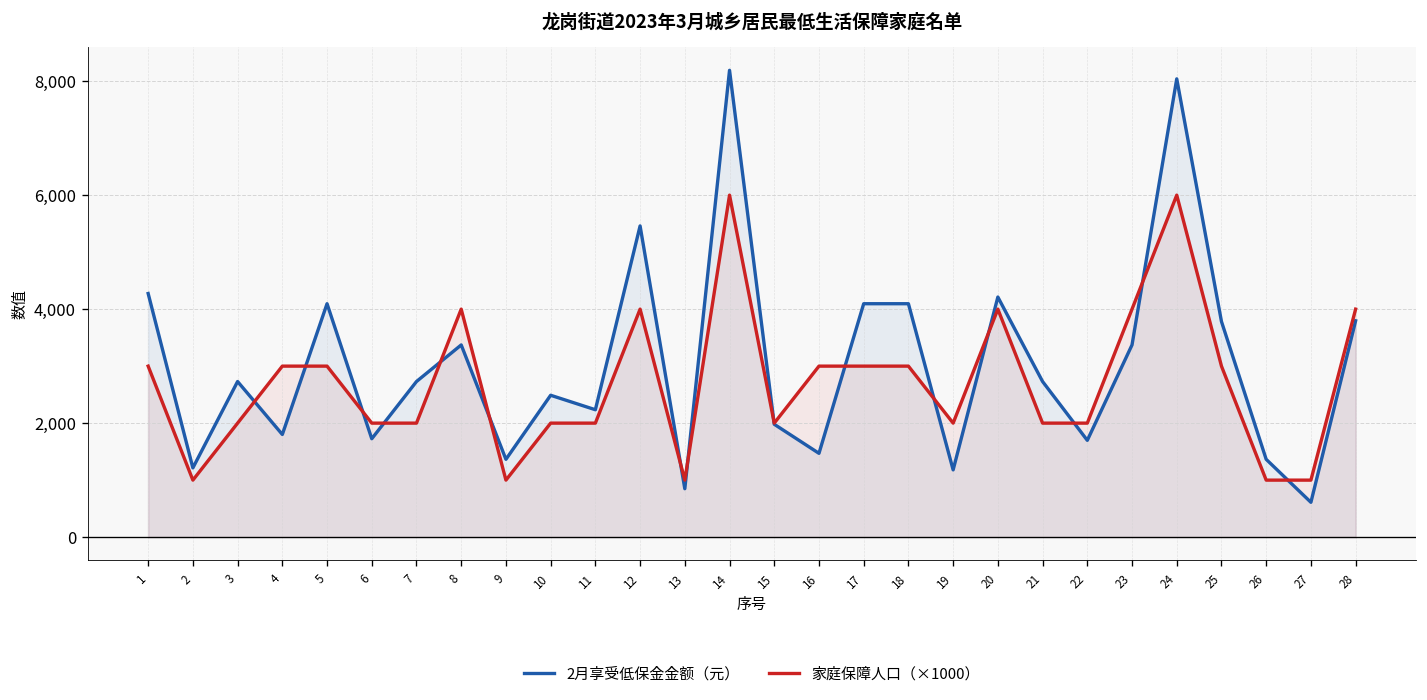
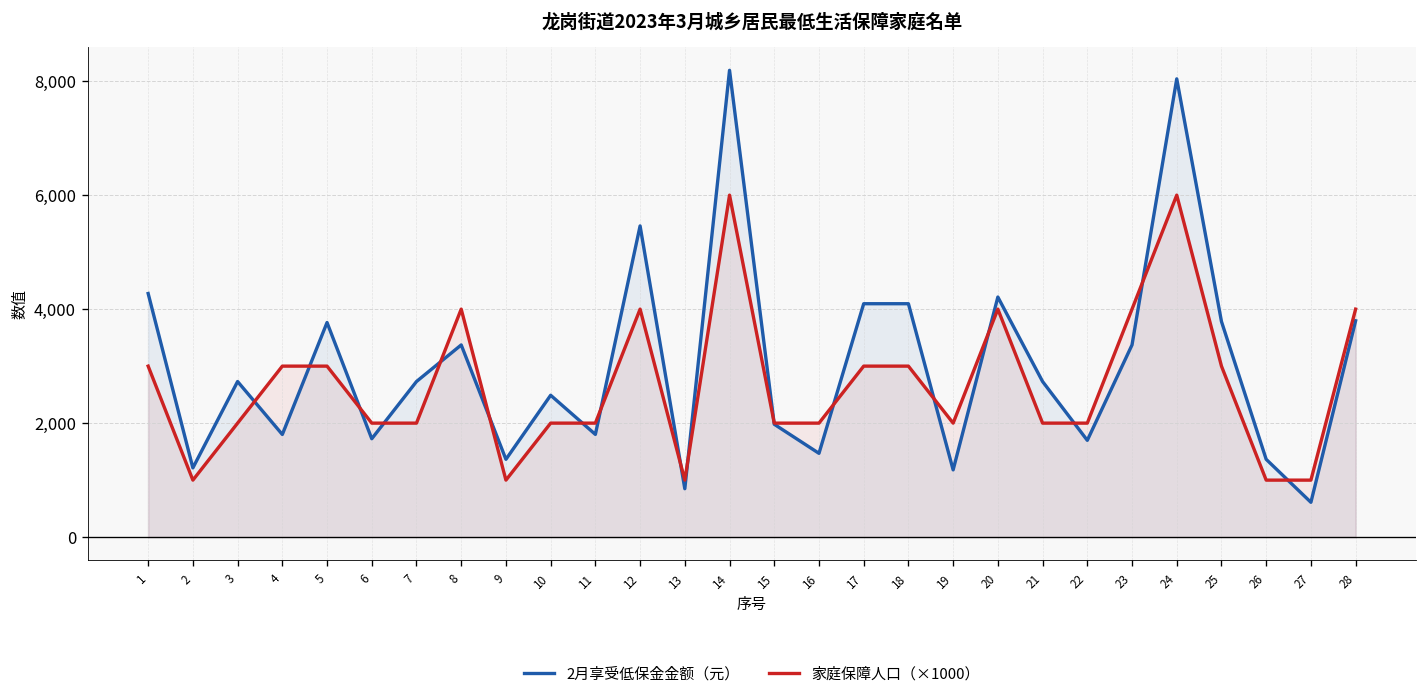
  {
    "2月享受低保金金额（元）": {
      "1": "4,300",
      "2": "1,200",
      "3": "2,700",
      "4": "1,800",
-     "5": "4,100",
+     "5": "3,800",
      "6": "1,700",
      "7": "2,700",
      "8": "3,400",
      "9": "1,400",
      "10": "2,500",
-     "11": "2,200",
+     "11": "1,800",
      "12": "5,500",
      "13": "800",
      "14": "8,200",
      "16": "1,500",
      "17": "4,100",
      "18": "4,100",
      "19": "1,200",
      "20": "4,200",
      "21": "2,700",
      "22": "1,700",
      "23": "3,400",
      "24": "8,000",
      "25": "3,800",
      "26": "1,400",
      "27": "600",
      "28": "3,800"
    },
    "家庭保障人口（×1000）": {
      "1": "3,000",
      "2": "1,000",
      "3": "2,000",
      "4": "3,000",
      "5": "3,000",
      "6": "2,000",
      "7": "2,000",
      "8": "4,000",
      "9": "1,000",
      "10": "2,000",
      "11": "2,000",
      "12": "4,000",
      "13": "1,000",
      "14": "6,000",
-     "16": "3,000",
+     "16": "2,000",
      "17": "3,000",
      "18": "3,000",
      "19": "2,000",
      "20": "4,000",
      "21": "2,000",
      "22": "2,000",
      "23": "4,000",
      "24": "6,000",
      "25": "3,000",
      "26": "1,000",
      "27": "1,000",
      "28": "4,000"
    }
  }
